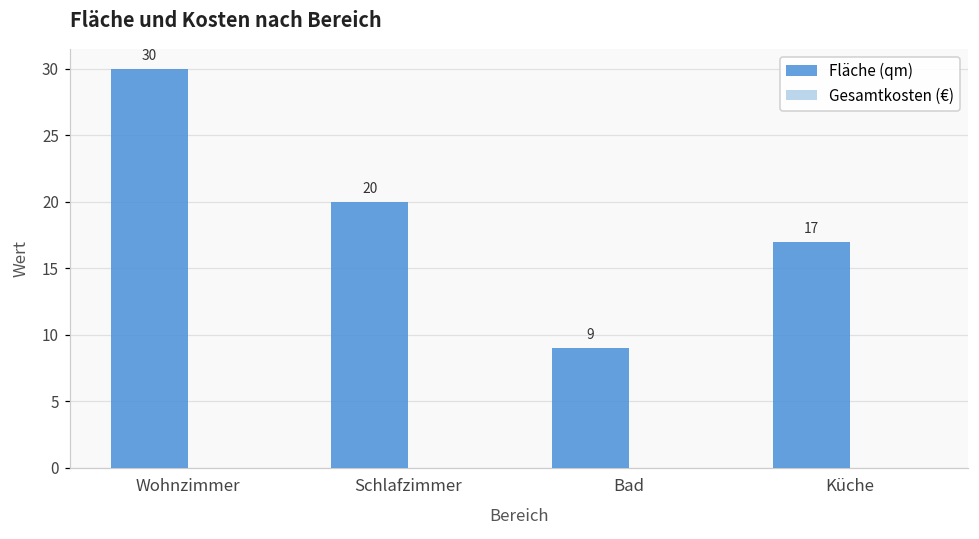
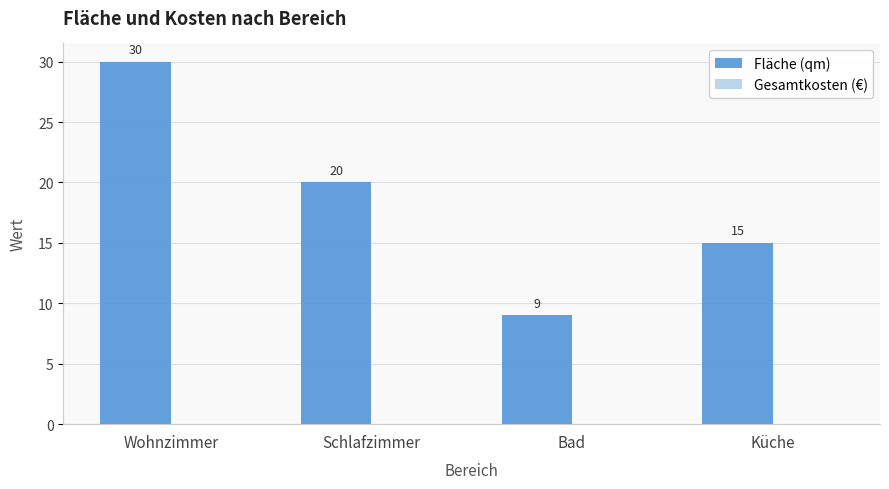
  {
    "Fläche (qm)": {
      "Wohnzimmer": 30,
      "Schlafzimmer": 20,
      "Bad": 9,
-     "Küche": 17
+     "Küche": 15
    },
    "Gesamtkosten (€)": {
      "Wohnzimmer": 0.0,
      "Schlafzimmer": 0.0,
      "Bad": 0.0,
      "Küche": 0.0
    }
  }
